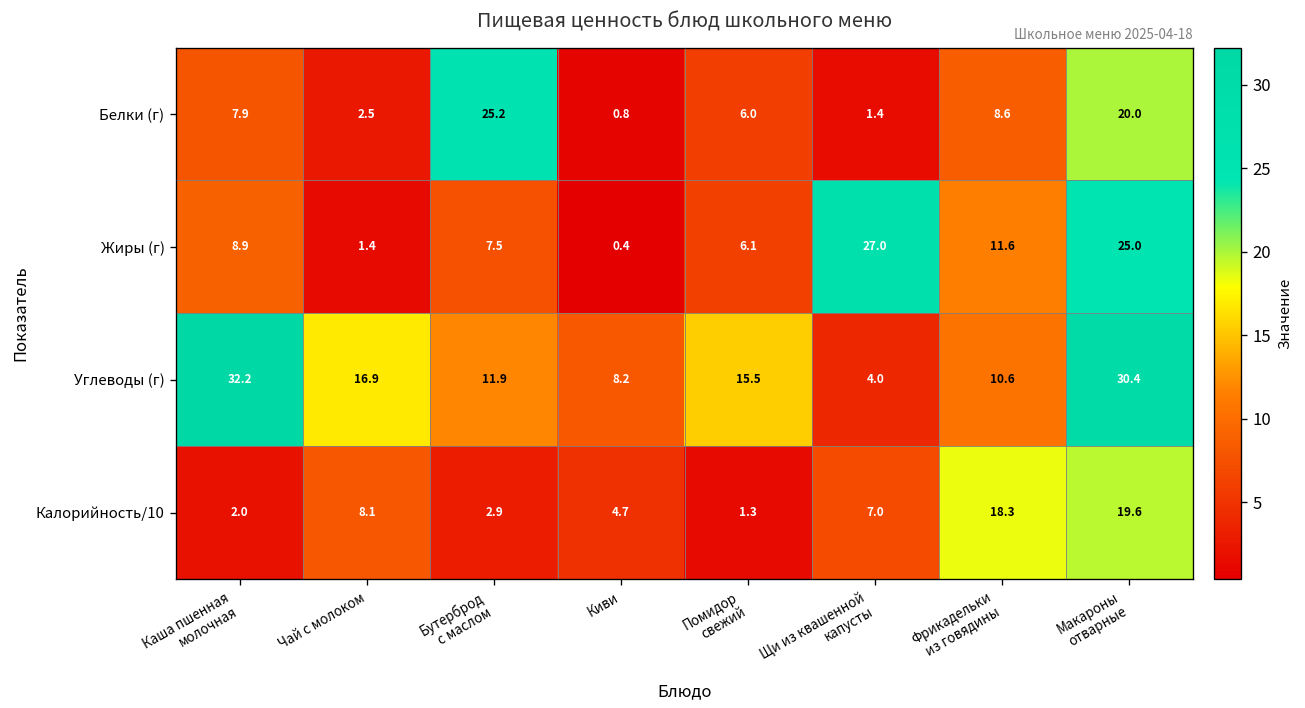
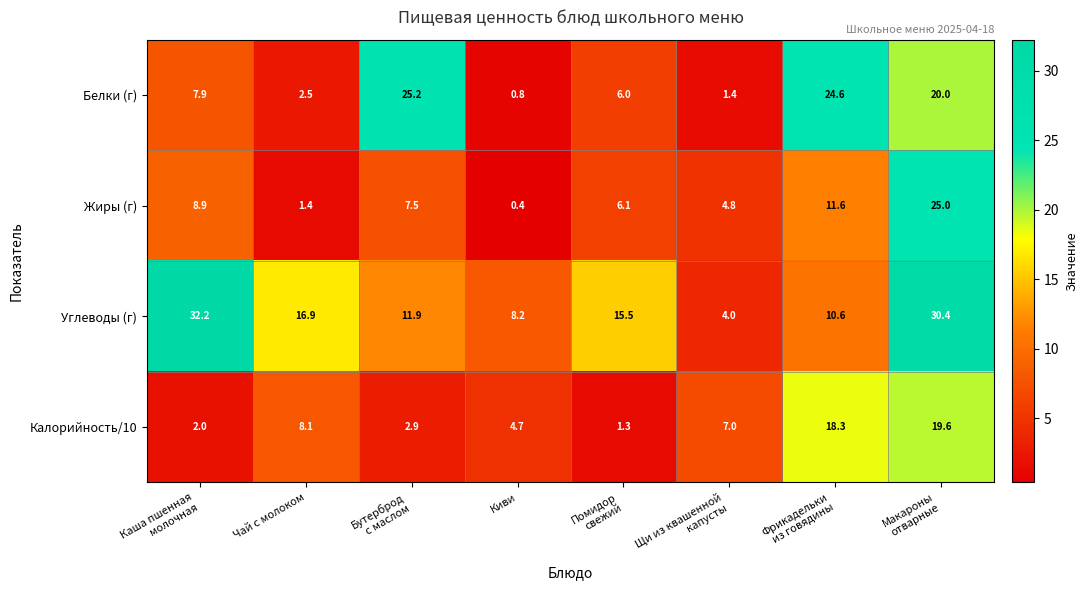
  {
    "Белки (г)": {
      "Каша пшенная молочная": 7.9,
      "Чай с молоком": 2.5,
      "Бутерброд с маслом": 25.2,
      "Киви": 0.8,
      "Помидор свежий": 6.0,
      "Щи из квашенной капусты": 1.4,
-     "Фрикадельки из говядины": 8.6,
+     "Фрикадельки из говядины": 24.6,
      "Макароны отварные": 20.0
    },
    "Жиры (г)": {
      "Каша пшенная молочная": 8.9,
      "Чай с молоком": 1.4,
      "Бутерброд с маслом": 7.5,
      "Киви": 0.4,
      "Помидор свежий": 6.1,
-     "Щи из квашенной капусты": 27.0,
+     "Щи из квашенной капусты": 4.8,
      "Фрикадельки из говядины": 11.6,
      "Макароны отварные": 25.0
    },
    "Углеводы (г)": {
      "Каша пшенная молочная": 32.2,
      "Чай с молоком": 16.9,
      "Бутерброд с маслом": 11.9,
      "Киви": 8.2,
      "Помидор свежий": 15.5,
      "Щи из квашенной капусты": 4.0,
      "Фрикадельки из говядины": 10.6,
      "Макароны отварные": 30.4
    },
    "Калорийность/10": {
      "Каша пшенная молочная": 2.0,
      "Чай с молоком": 8.1,
      "Бутерброд с маслом": 2.9,
      "Киви": 4.7,
      "Помидор свежий": 1.3,
      "Щи из квашенной капусты": 7.0,
      "Фрикадельки из говядины": 18.3,
      "Макароны отварные": 19.6
    }
  }
